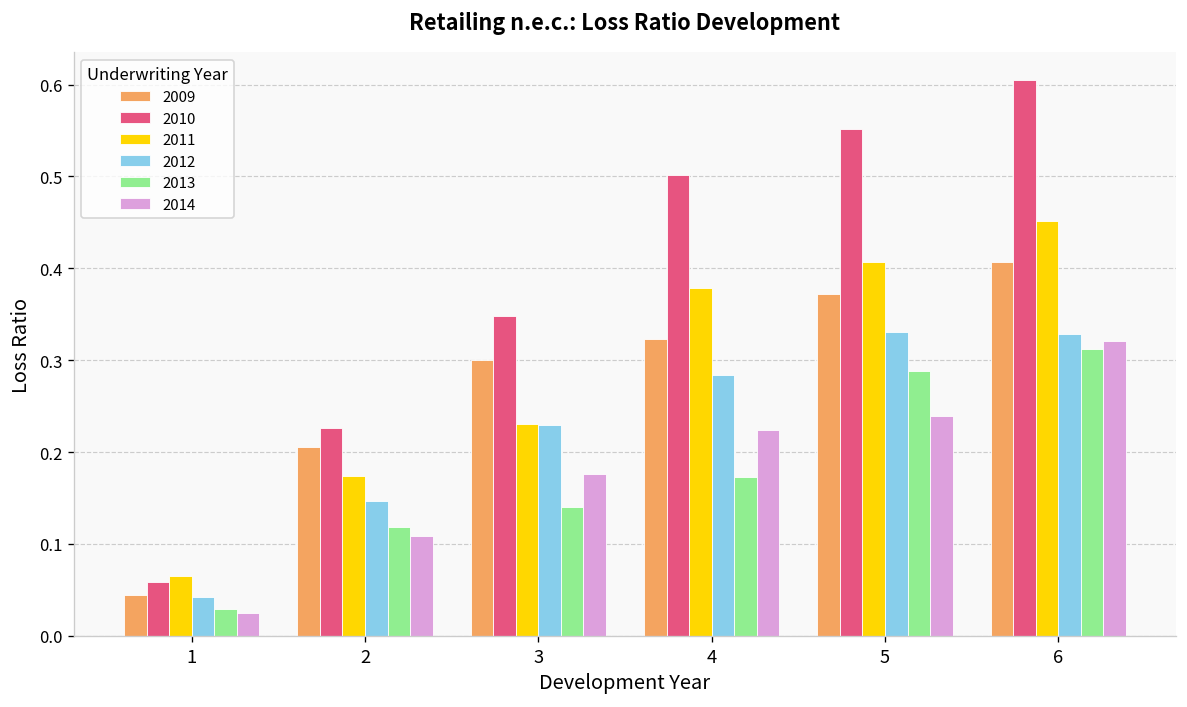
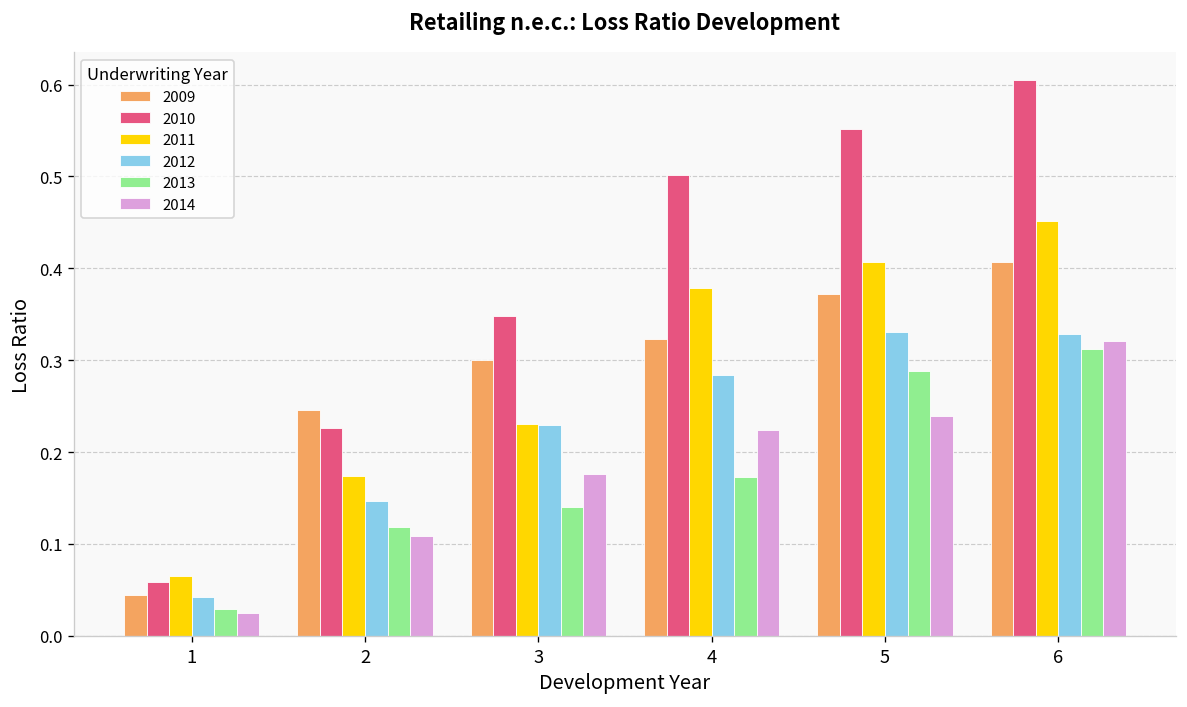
  {
    "2009": {
      "1": 0.04,
-     "2": 0.21,
+     "2": 0.25,
      "3": 0.30,
      "4": 0.32,
      "5": 0.37,
      "6": 0.41
    },
    "2010": {
      "1": 0.06,
      "2": 0.23,
      "3": 0.35,
      "4": 0.50,
      "5": 0.55,
      "6": 0.60
    },
    "2011": {
      "1": 0.07,
      "2": 0.17,
      "3": 0.23,
      "4": 0.38,
      "5": 0.41,
      "6": 0.45
    },
    "2012": {
      "1": 0.04,
      "2": 0.15,
      "3": 0.23,
      "4": 0.28,
      "5": 0.33,
      "6": 0.33
    },
    "2013": {
      "1": 0.03,
      "2": 0.12,
      "3": 0.14,
      "4": 0.17,
      "5": 0.29,
      "6": 0.31
    },
    "2014": {
      "1": 0.03,
      "2": 0.11,
      "3": 0.18,
      "4": 0.22,
      "5": 0.24,
      "6": 0.32
    }
  }
